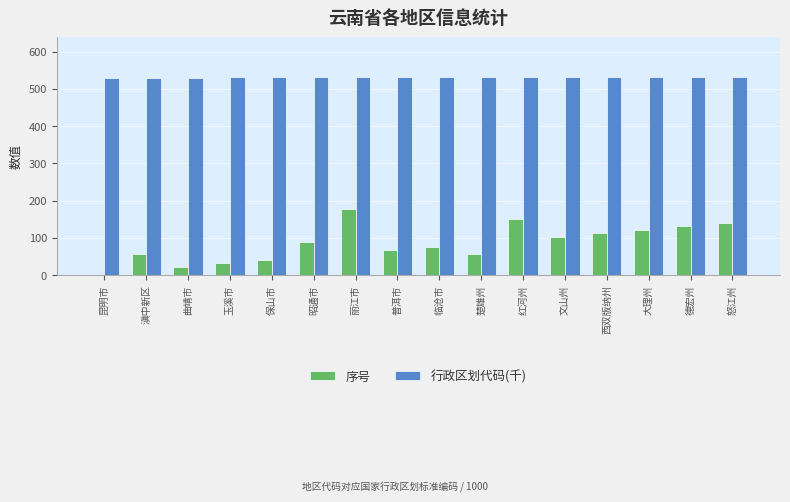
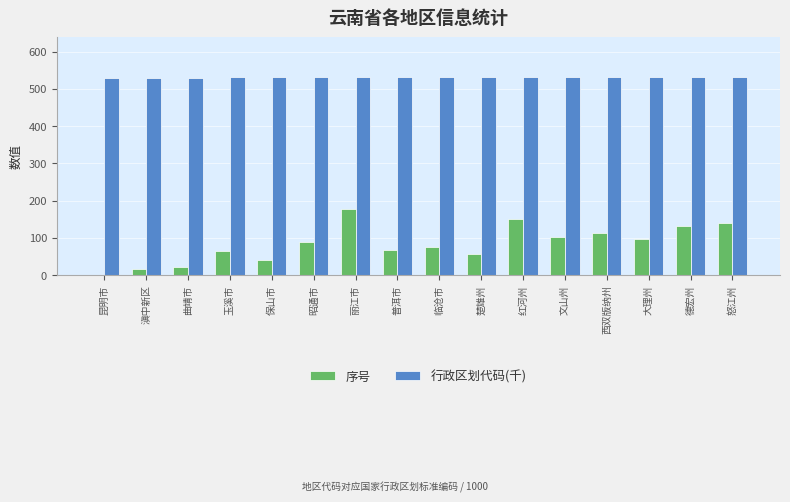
  {
    "序号": {
-     "滇中新区": 60,
+     "滇中新区": 20,
      "曲靖市": 20,
-     "玉溪市": 30,
+     "玉溪市": 70,
      "保山市": 40,
      "昭通市": 90,
      "丽江市": 180,
      "普洱市": 70,
      "临沧市": 80,
      "楚雄州": 60,
      "红河州": 150,
      "文山州": 100,
      "西双版纳州": 110,
-     "大理州": 120,
+     "大理州": 100,
      "德宏州": 130,
      "怒江州": 140
    },
    "行政区划代码(千)": {
      "昆明市": 530,
      "滇中新区": 530,
      "曲靖市": 530,
      "玉溪市": 530,
      "保山市": 530,
      "昭通市": 530,
      "丽江市": 530,
      "普洱市": 530,
      "临沧市": 530,
      "楚雄州": 530,
      "红河州": 530,
      "文山州": 530,
      "西双版纳州": 530,
      "大理州": 530,
      "德宏州": 530,
      "怒江州": 530
    }
  }
